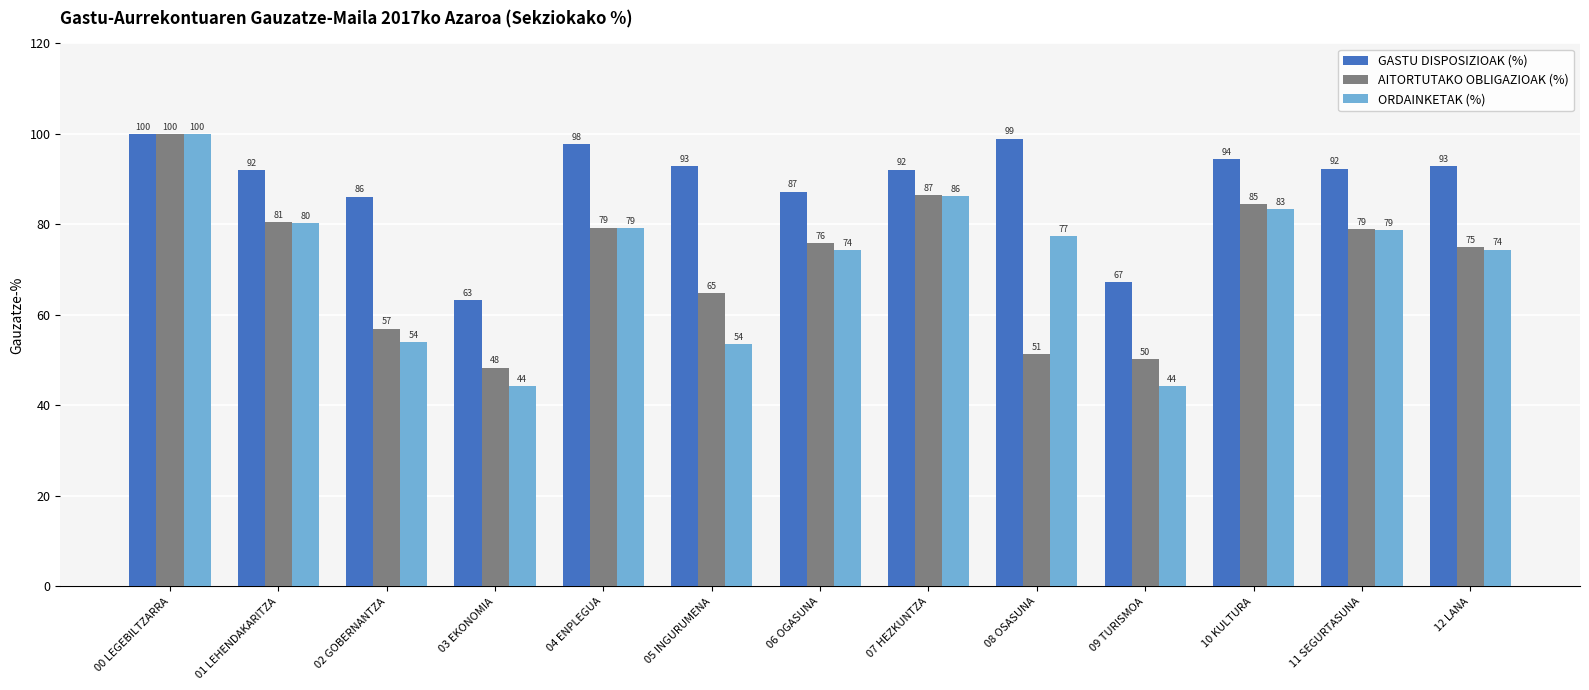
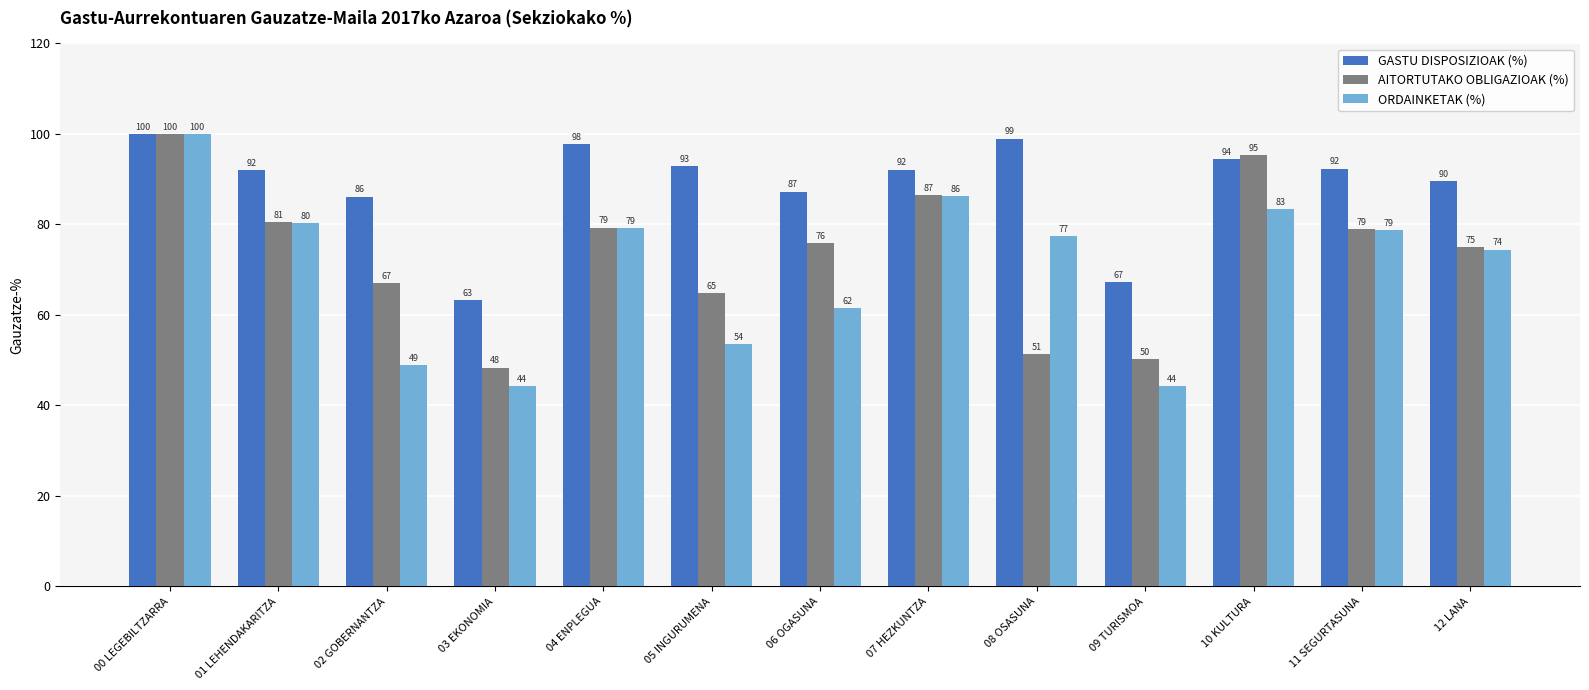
  {
    "GASTU DISPOSIZIOAK (%)": {
      "00 LEGEBILTZARRA": 100,
      "01 LEHENDAKARITZA": 92,
      "02 GOBERNANTZA": 86,
      "03 EKONOMIA": 63,
      "04 ENPLEGUA": 98,
      "05 INGURUMENA": 93,
      "06 OGASUNA": 87,
      "07 HEZKUNTZA": 92,
      "08 OSASUNA": 99,
      "09 TURISMOA": 67,
      "10 KULTURA": 94,
      "11 SEGURTASUNA": 92,
-     "12 LANA": 93
+     "12 LANA": 90
    },
    "AITORTUTAKO OBLIGAZIOAK (%)": {
      "00 LEGEBILTZARRA": 100,
      "01 LEHENDAKARITZA": 81,
-     "02 GOBERNANTZA": 57,
+     "02 GOBERNANTZA": 67,
      "03 EKONOMIA": 48,
      "04 ENPLEGUA": 79,
      "05 INGURUMENA": 65,
      "06 OGASUNA": 76,
      "07 HEZKUNTZA": 87,
      "08 OSASUNA": 51,
      "09 TURISMOA": 50,
-     "10 KULTURA": 85,
+     "10 KULTURA": 95,
      "11 SEGURTASUNA": 79,
      "12 LANA": 75
    },
    "ORDAINKETAK (%)": {
      "00 LEGEBILTZARRA": 100,
      "01 LEHENDAKARITZA": 80,
-     "02 GOBERNANTZA": 54,
+     "02 GOBERNANTZA": 49,
      "03 EKONOMIA": 44,
      "04 ENPLEGUA": 79,
      "05 INGURUMENA": 54,
-     "06 OGASUNA": 74,
+     "06 OGASUNA": 62,
      "07 HEZKUNTZA": 86,
      "08 OSASUNA": 77,
      "09 TURISMOA": 44,
      "10 KULTURA": 83,
      "11 SEGURTASUNA": 79,
      "12 LANA": 74
    }
  }
